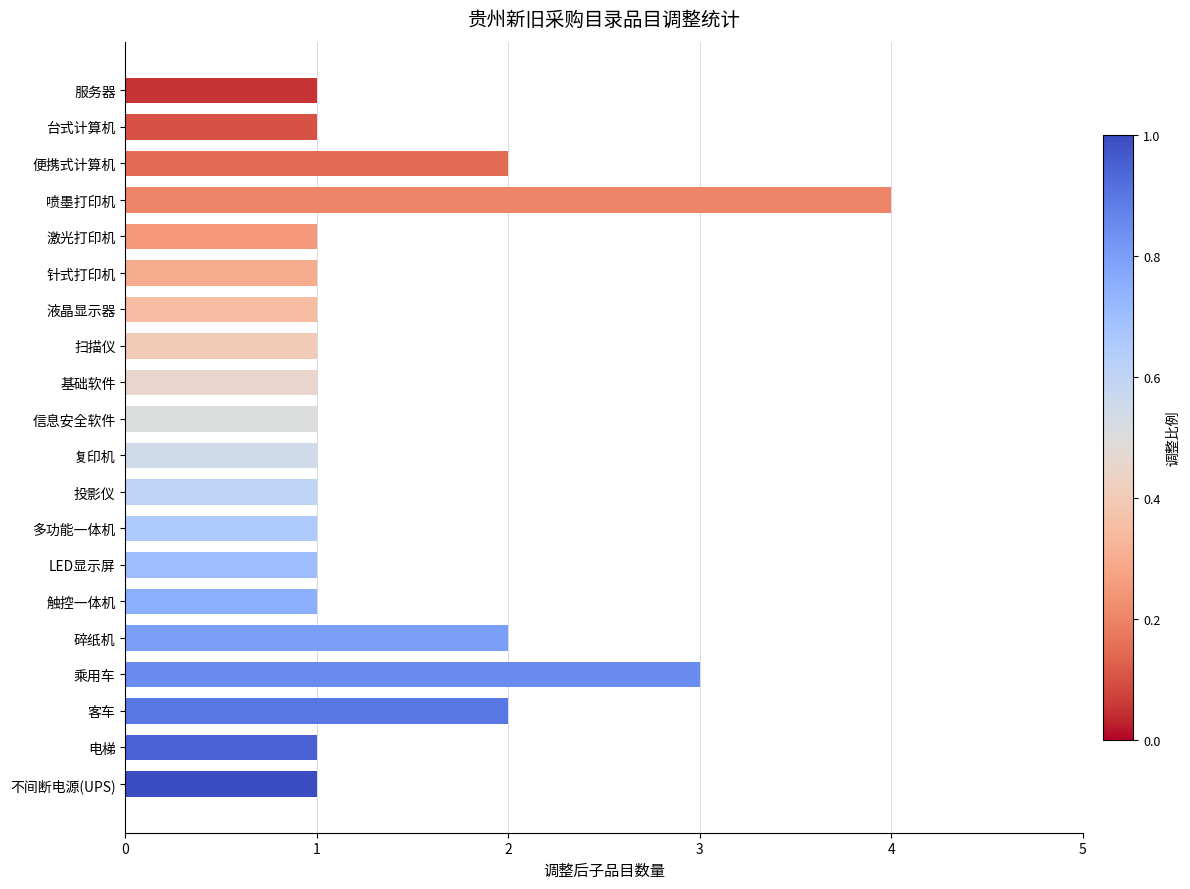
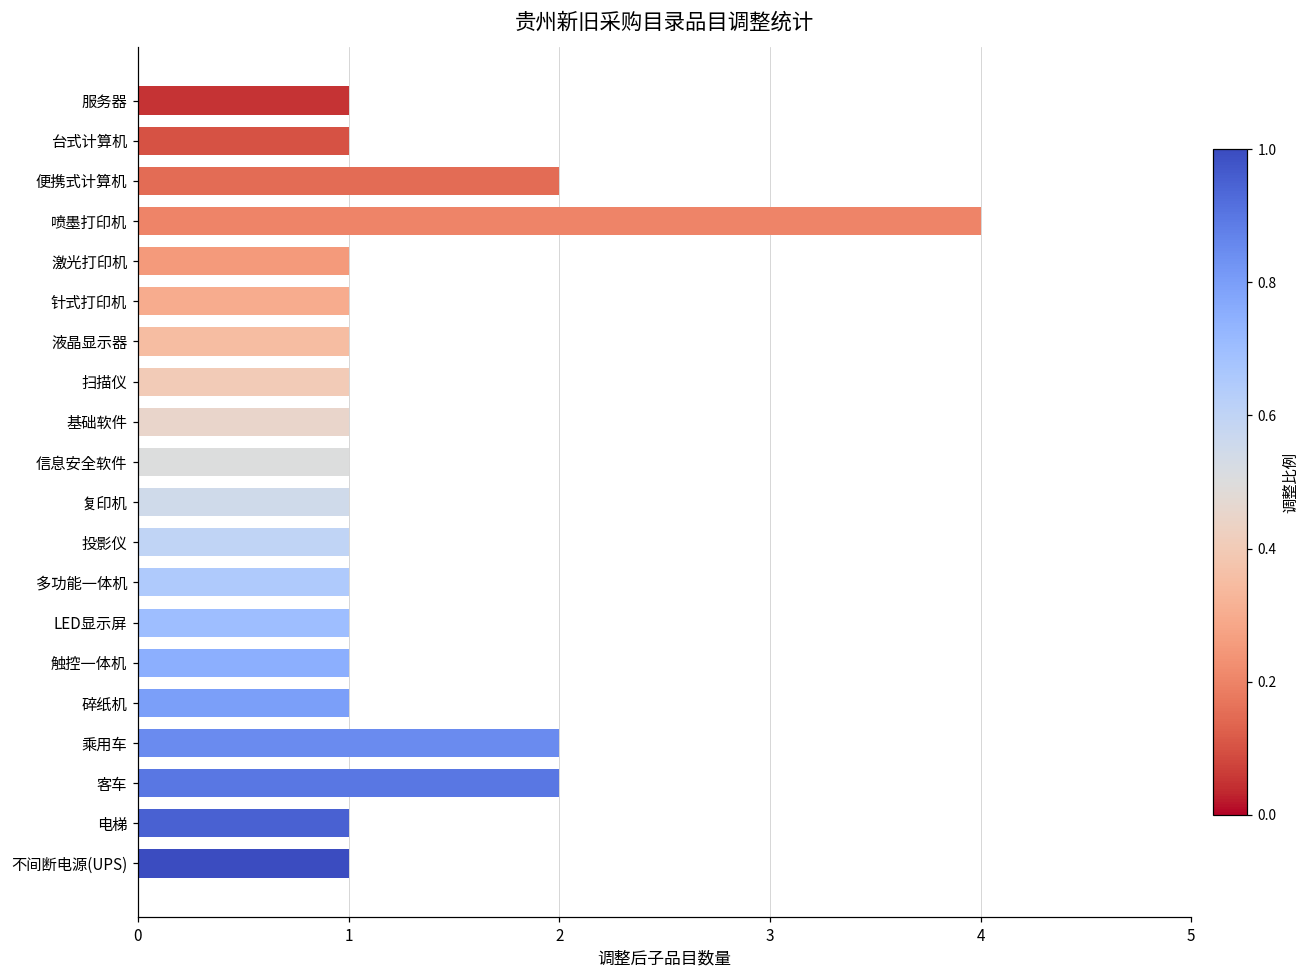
  {
    "服务器": 1,
    "台式计算机": 1,
    "便携式计算机": 2,
    "喷墨打印机": 4,
    "激光打印机": 1,
    "针式打印机": 1,
    "液晶显示器": 1,
    "扫描仪": 1,
    "基础软件": 1,
    "信息安全软件": 1,
    "复印机": 1,
    "投影仪": 1,
    "多功能一体机": 1,
    "LED显示屏": 1,
    "触控一体机": 1,
-   "碎纸机": 2,
-   "乘用车": 3,
+   "碎纸机": 1,
+   "乘用车": 2,
    "客车": 2,
    "电梯": 1,
    "不间断电源(UPS)": 1
  }
